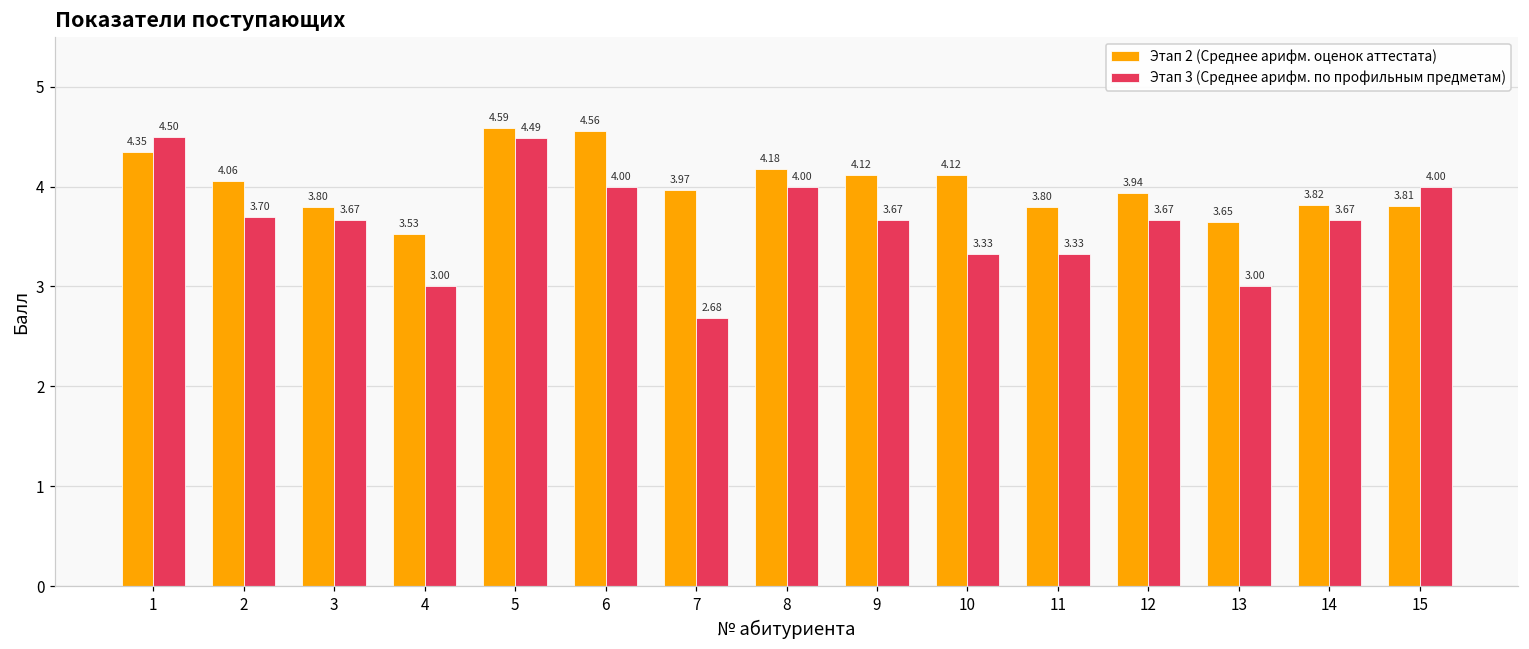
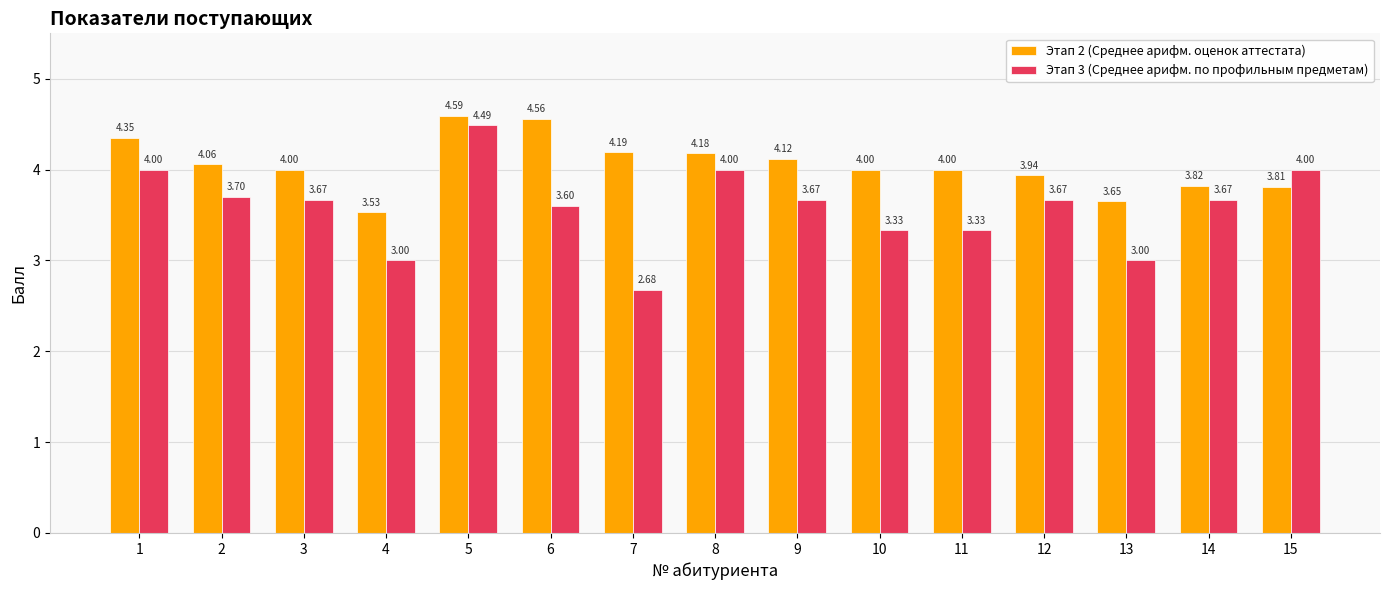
  {
    "Этап 2 (Среднее арифм. оценок аттестата)": {
      "1": 4.35,
      "2": 4.06,
-     "3": 3.80,
+     "3": 4.00,
      "4": 3.53,
      "5": 4.59,
      "6": 4.56,
-     "7": 3.97,
+     "7": 4.19,
      "8": 4.18,
      "9": 4.12,
-     "10": 4.12,
-     "11": 3.80,
+     "10": 4.00,
+     "11": 4.00,
      "12": 3.94,
      "13": 3.65,
      "14": 3.82,
      "15": 3.81
    },
    "Этап 3 (Среднее арифм. по профильным предметам)": {
-     "1": 4.50,
+     "1": 4.00,
      "2": 3.70,
      "3": 3.67,
      "4": 3.00,
      "5": 4.49,
-     "6": 4.00,
+     "6": 3.60,
      "7": 2.68,
      "8": 4.00,
      "9": 3.67,
      "10": 3.33,
      "11": 3.33,
      "12": 3.67,
      "13": 3.00,
      "14": 3.67,
      "15": 4.00
    }
  }
